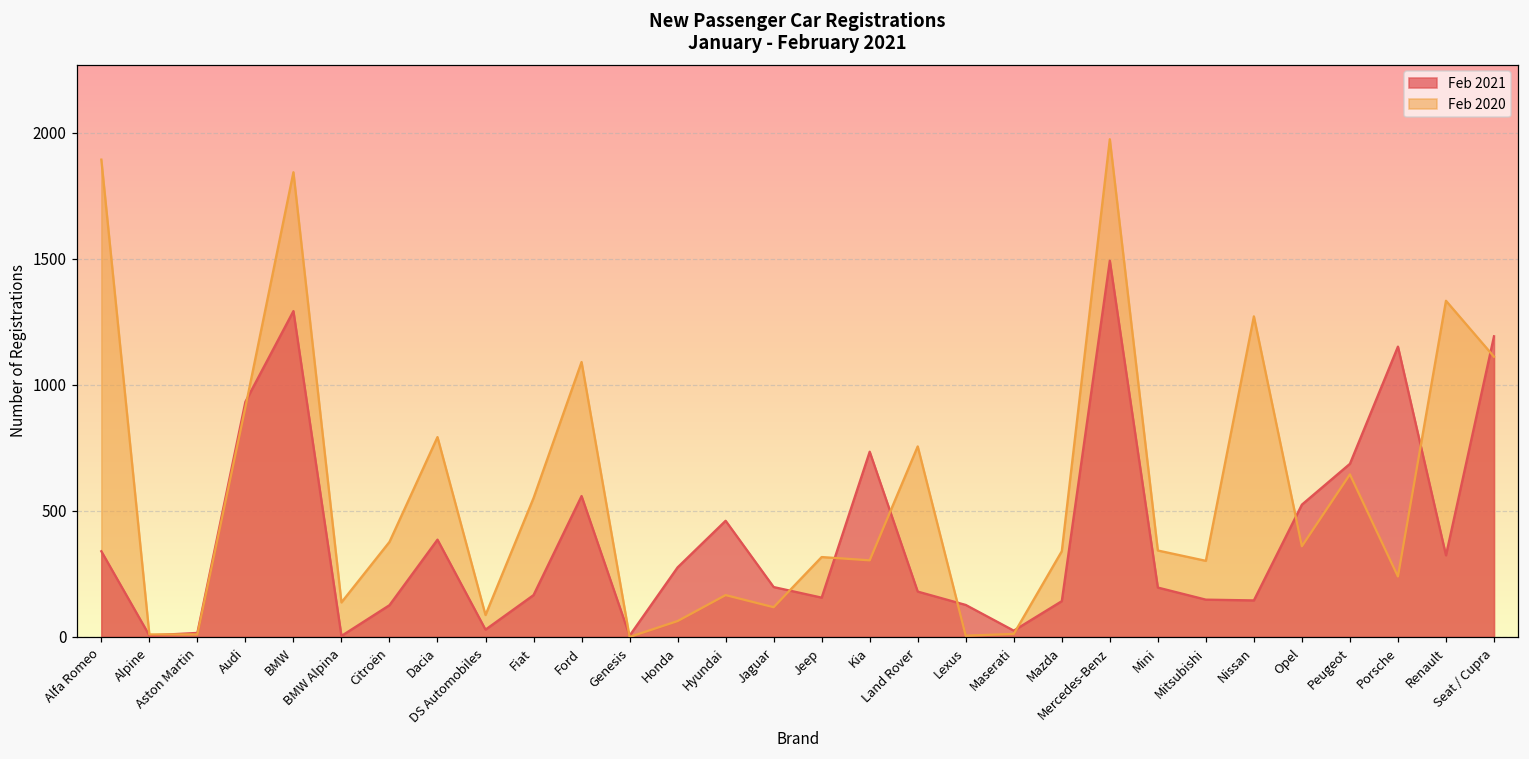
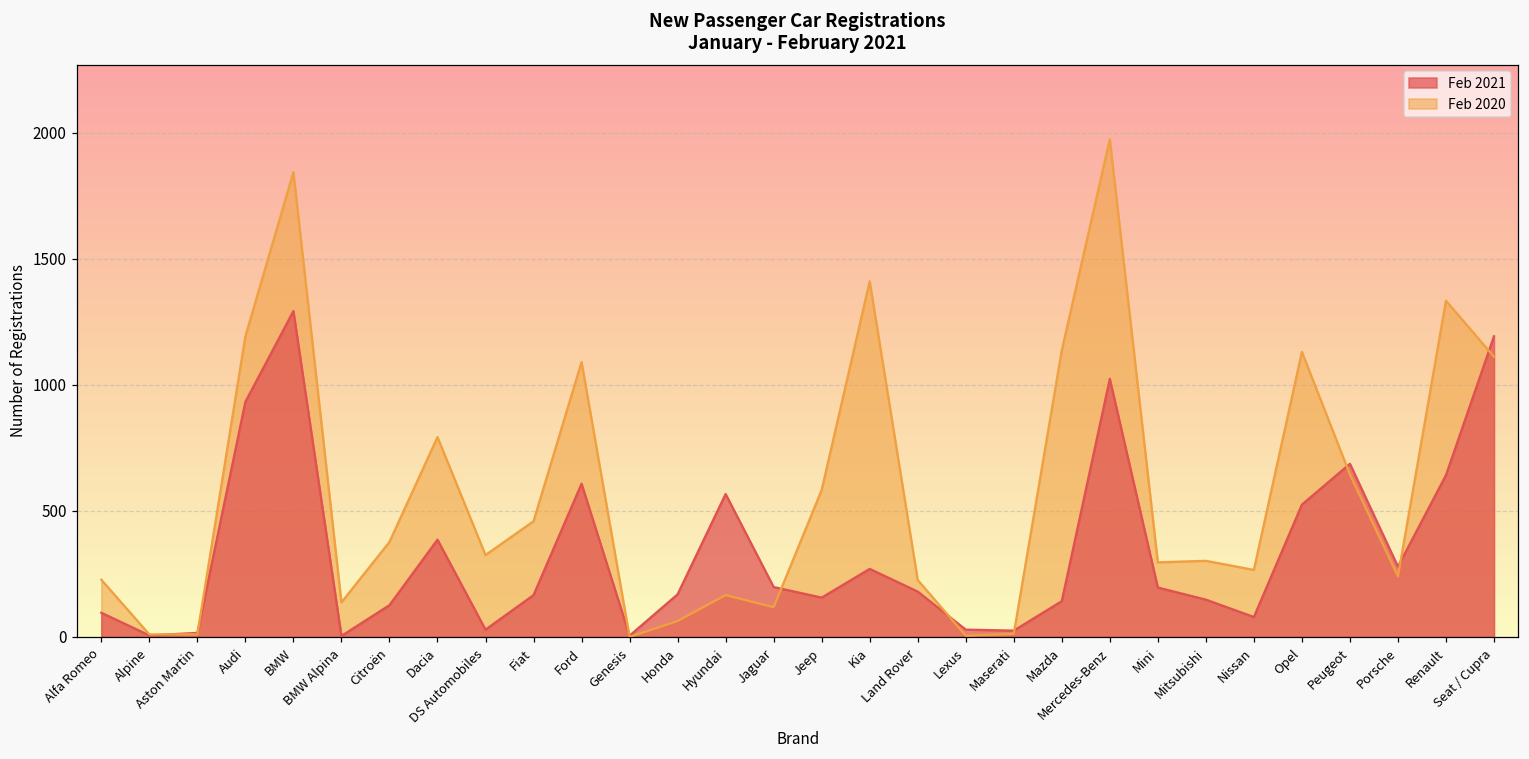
  {
    "Feb 2021": {
-     "Alfa Romeo": 340,
+     "Alfa Romeo": 100,
      "Audi": 930,
      "BMW": 1290,
      "BMW Alpina": 0,
      "Citroën": 130,
      "Dacia": 390,
      "DS Automobiles": 30,
      "Fiat": 170,
-     "Ford": 560,
-     "Honda": 280,
-     "Hyundai": 460,
+     "Ford": 610,
+     "Honda": 170,
+     "Hyundai": 570,
      "Jaguar": 200,
      "Jeep": 160,
-     "Kia": 740,
+     "Kia": 270,
      "Land Rover": 180,
-     "Lexus": 130,
+     "Lexus": 30,
      "Maserati": 30,
      "Mazda": 140,
-     "Mercedes-Benz": 1490,
+     "Mercedes-Benz": 1020,
      "Mini": 200,
      "Mitsubishi": 150,
-     "Nissan": 150,
+     "Nissan": 80,
      "Opel": 530,
      "Peugeot": 690,
-     "Porsche": 1150,
-     "Renault": 320,
+     "Porsche": 280,
+     "Renault": 640,
      "Seat / Cupra": 1190
    },
    "Feb 2020": {
-     "Alfa Romeo": 1890,
-     "Audi": 910,
+     "Alfa Romeo": 230,
+     "Audi": 1190,
      "BMW": 1840,
      "BMW Alpina": 140,
      "Citroën": 380,
      "Dacia": 790,
-     "DS Automobiles": 90,
-     "Fiat": 550,
+     "DS Automobiles": 330,
+     "Fiat": 460,
      "Ford": 1090,
      "Honda": 60,
      "Hyundai": 170,
      "Jaguar": 120,
-     "Jeep": 320,
-     "Kia": 300,
-     "Land Rover": 760,
+     "Jeep": 580,
+     "Kia": 1410,
+     "Land Rover": 230,
      "Lexus": 10,
      "Maserati": 10,
-     "Mazda": 340,
+     "Mazda": 1140,
      "Mercedes-Benz": 1980,
-     "Mini": 340,
+     "Mini": 300,
      "Mitsubishi": 300,
-     "Nissan": 1270,
-     "Opel": 360,
+     "Nissan": 270,
+     "Opel": 1130,
      "Peugeot": 650,
      "Porsche": 240,
      "Renault": 1330,
      "Seat / Cupra": 1110
    }
  }
